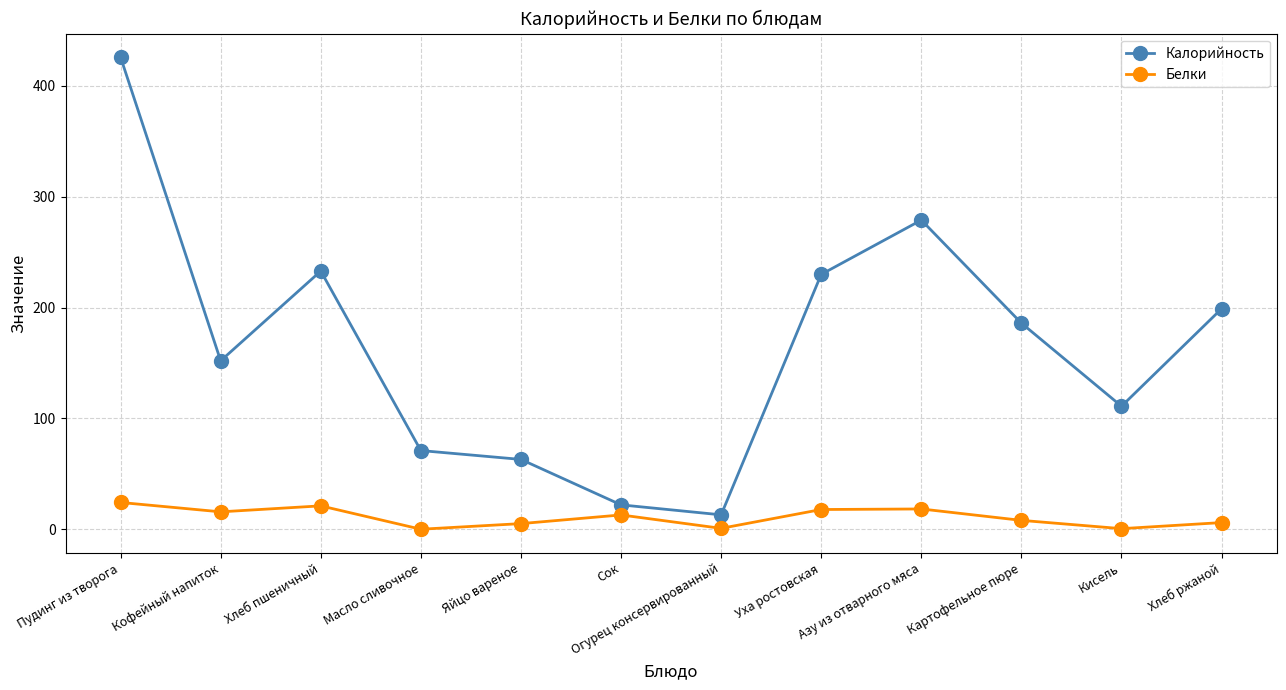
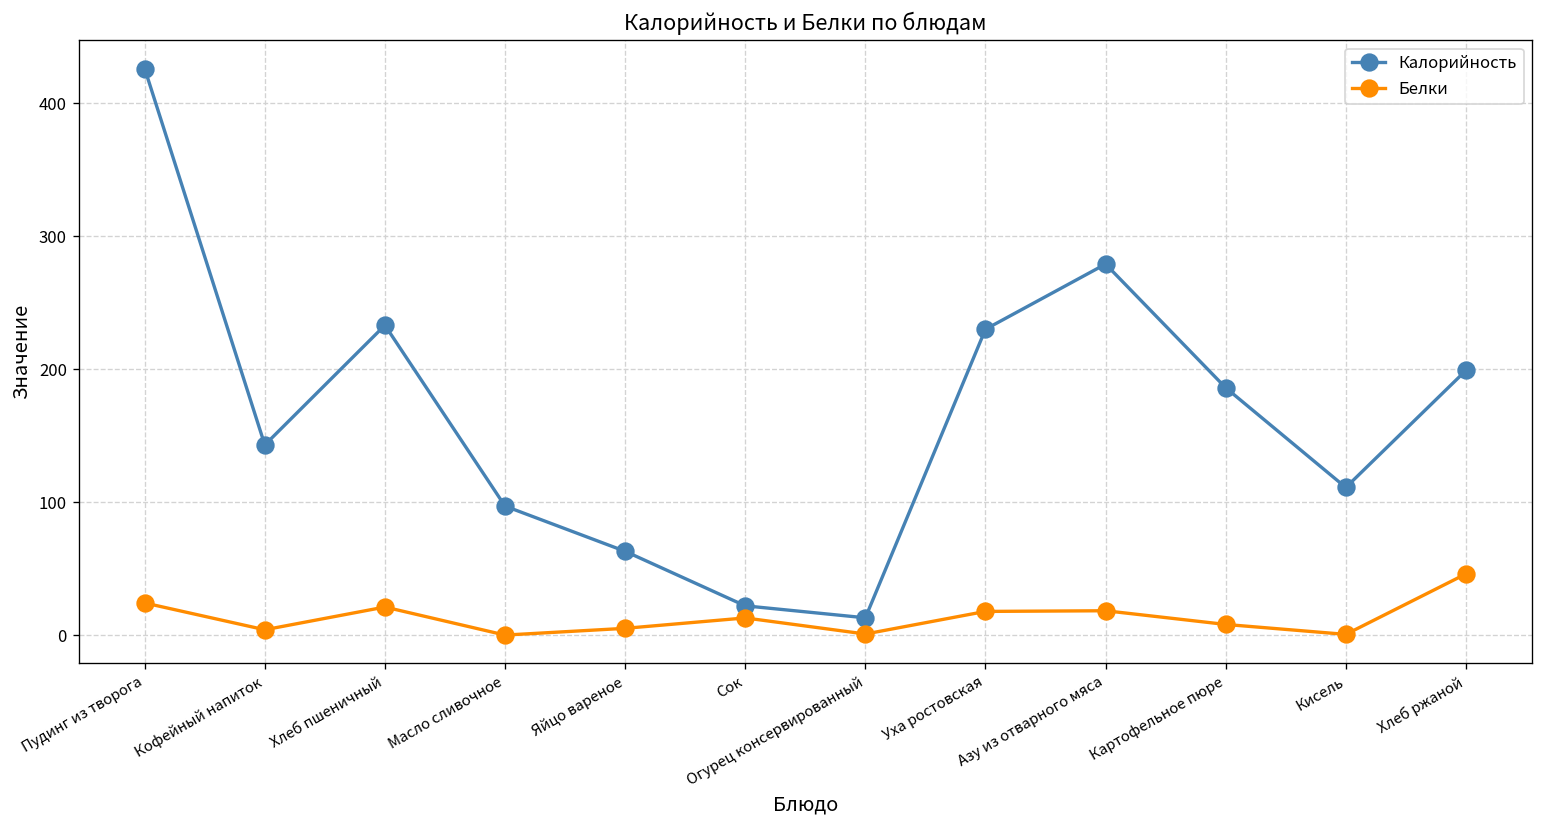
  {
    "Калорийность": {
      "Пудинг из творога": 426,
-     "Кофейный напиток": 152,
+     "Кофейный напиток": 143,
      "Хлеб пшеничный": 233,
-     "Масло сливочное": 71,
+     "Масло сливочное": 97,
      "Яйцо вареное": 63,
      "Сок": 22,
      "Огурец консервированный": 13,
      "Уха ростовская": 230,
      "Азу из отварного мяса": 279,
      "Картофельное пюре": 186,
      "Кисель": 111,
      "Хлеб ржаной": 199
    },
    "Белки": {
      "Пудинг из творога": 24,
-     "Кофейный напиток": 16,
+     "Кофейный напиток": 4,
      "Хлеб пшеничный": 21,
      "Масло сливочное": 0,
      "Яйцо вареное": 5,
      "Сок": 13,
      "Огурец консервированный": 1,
      "Уха ростовская": 18,
      "Азу из отварного мяса": 18,
      "Картофельное пюре": 8,
      "Кисель": 1,
-     "Хлеб ржаной": 6
+     "Хлеб ржаной": 46
    }
  }
